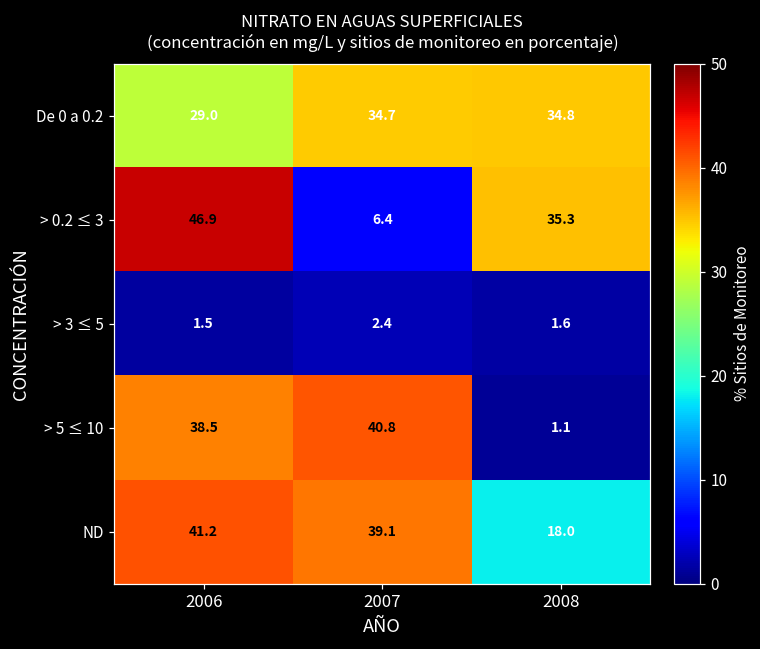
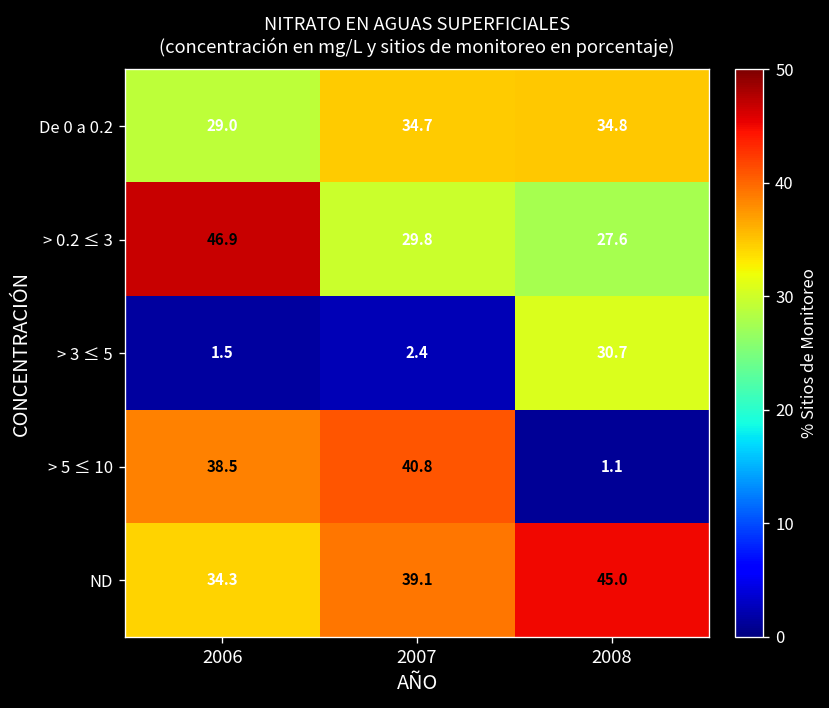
  {
    "De 0 a 0.2": {
      "2006": 29.0,
      "2007": 34.7,
      "2008": 34.8
    },
    "> 0.2 ≤ 3": {
      "2006": 46.9,
-     "2007": 6.4,
-     "2008": 35.3
+     "2007": 29.8,
+     "2008": 27.6
    },
    "> 3 ≤ 5": {
      "2006": 1.5,
      "2007": 2.4,
-     "2008": 1.6
+     "2008": 30.7
    },
    "> 5 ≤ 10": {
      "2006": 38.5,
      "2007": 40.8,
      "2008": 1.1
    },
    "ND": {
-     "2006": 41.2,
+     "2006": 34.3,
      "2007": 39.1,
-     "2008": 18.0
+     "2008": 45.0
    }
  }
